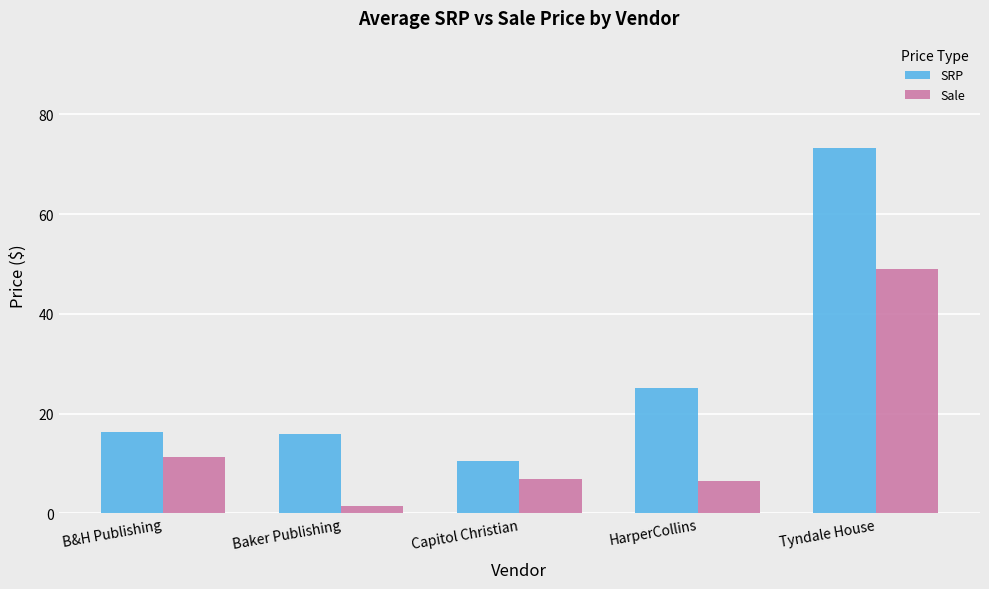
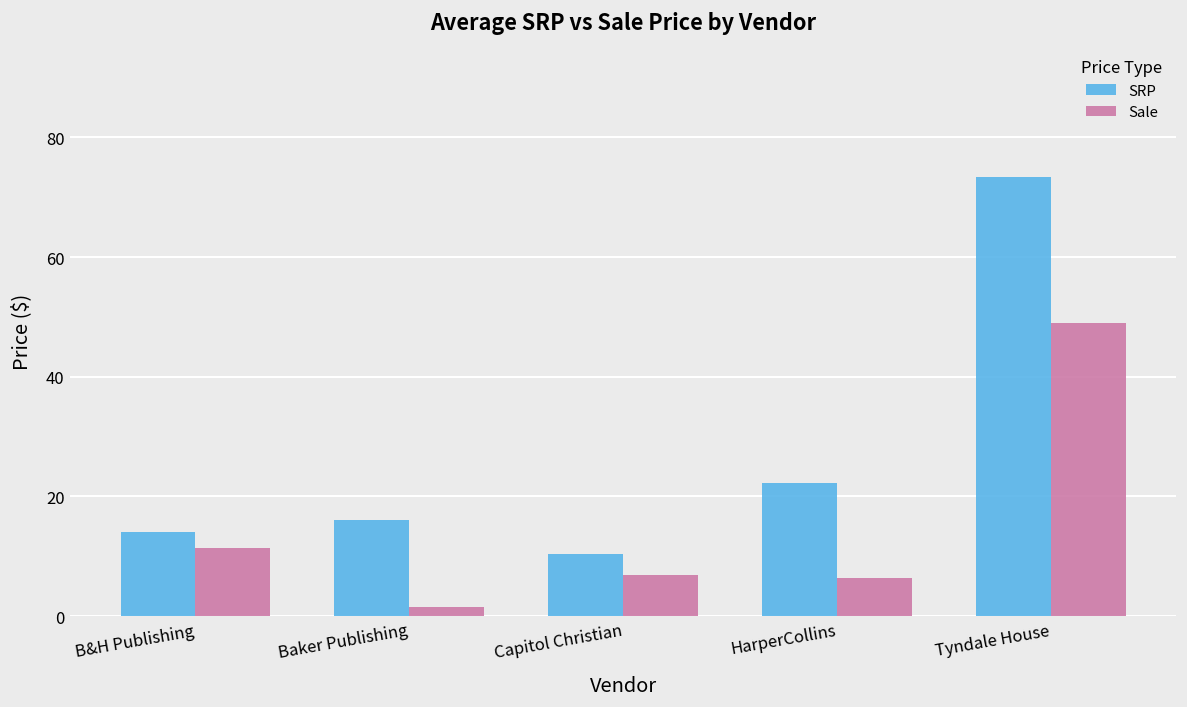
  {
    "SRP": {
-     "B&H Publishing": 16,
+     "B&H Publishing": 14,
      "Baker Publishing": 16,
      "Capitol Christian": 10,
-     "HarperCollins": 25,
+     "HarperCollins": 22,
      "Tyndale House": 73
    },
    "Sale": {
      "B&H Publishing": 11,
      "Baker Publishing": 2,
      "Capitol Christian": 7,
      "HarperCollins": 6,
      "Tyndale House": 49
    }
  }
